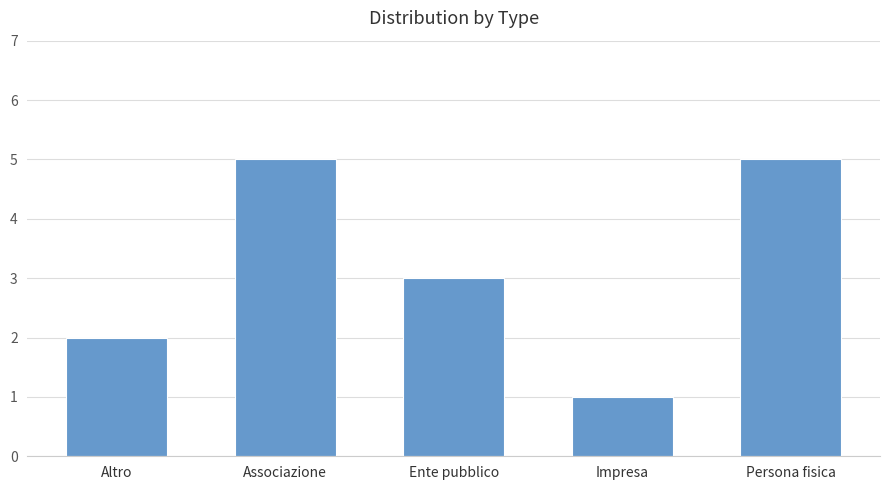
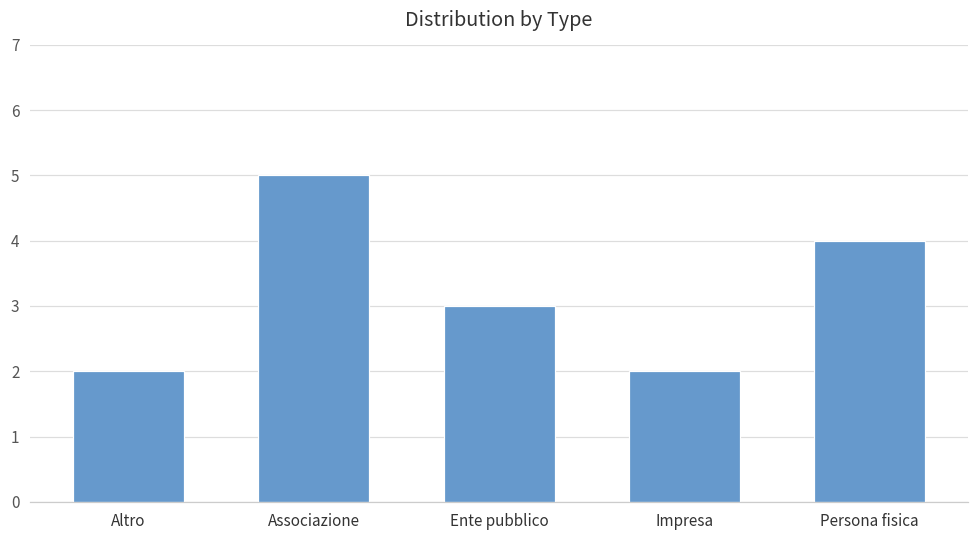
  {
    "Altro": 2,
    "Associazione": 5,
    "Ente pubblico": 3,
-   "Impresa": 1,
-   "Persona fisica": 5
+   "Impresa": 2,
+   "Persona fisica": 4
  }
